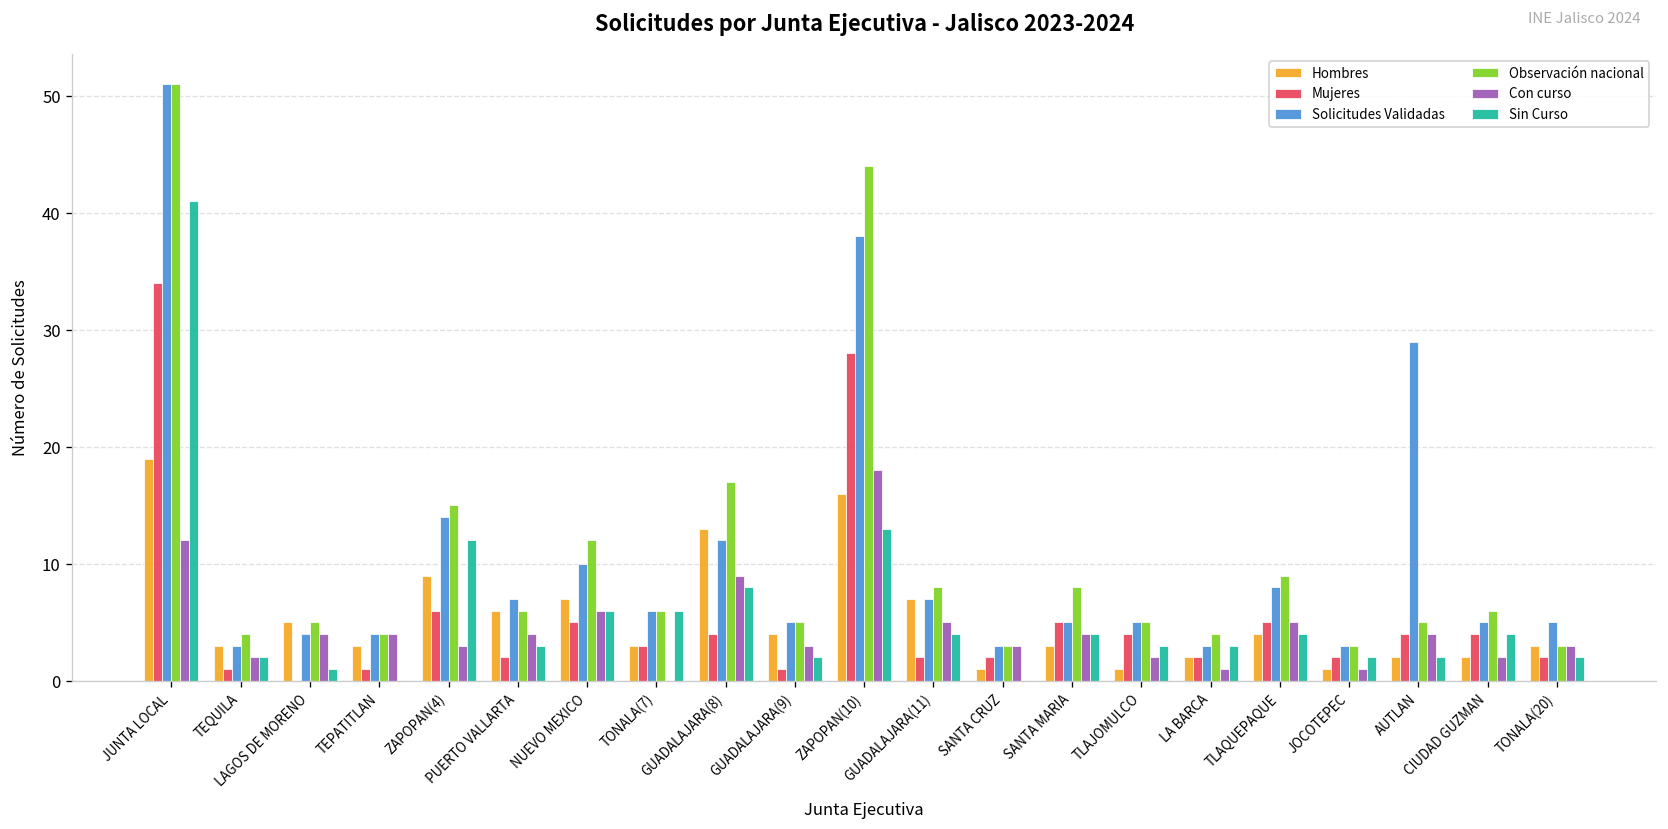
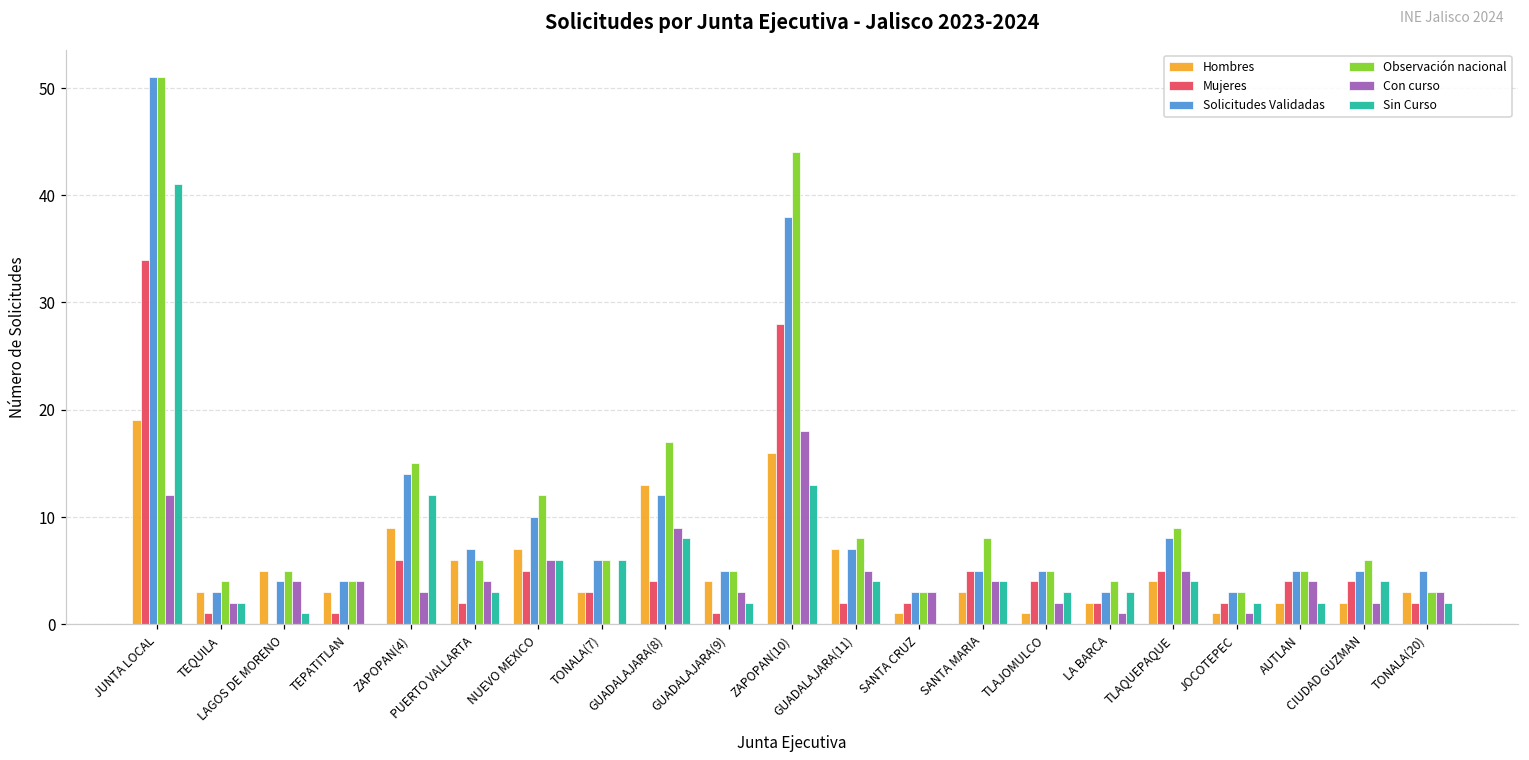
  {
    "Hombres": {
      "JUNTA LOCAL": 19,
      "TEQUILA": 3,
      "LAGOS DE MORENO": 5,
      "TEPATITLAN": 3,
      "ZAPOPAN(4)": 9,
      "PUERTO VALLARTA": 6,
      "NUEVO MEXICO": 7,
      "TONALA(7)": 3,
      "GUADALAJARA(8)": 13,
      "GUADALAJARA(9)": 4,
      "ZAPOPAN(10)": 16,
      "GUADALAJARA(11)": 7,
      "SANTA CRUZ": 1,
      "SANTA MARIA": 3,
      "TLAJOMULCO": 1,
      "LA BARCA": 2,
      "TLAQUEPAQUE": 4,
      "JOCOTEPEC": 1,
      "AUTLAN": 2,
      "CIUDAD GUZMAN": 2,
      "TONALA(20)": 3
    },
    "Mujeres": {
      "JUNTA LOCAL": 34,
      "TEQUILA": 1,
      "LAGOS DE MORENO": 0,
      "TEPATITLAN": 1,
      "ZAPOPAN(4)": 6,
      "PUERTO VALLARTA": 2,
      "NUEVO MEXICO": 5,
      "TONALA(7)": 3,
      "GUADALAJARA(8)": 4,
      "GUADALAJARA(9)": 1,
      "ZAPOPAN(10)": 28,
      "GUADALAJARA(11)": 2,
      "SANTA CRUZ": 2,
      "SANTA MARIA": 5,
      "TLAJOMULCO": 4,
      "LA BARCA": 2,
      "TLAQUEPAQUE": 5,
      "JOCOTEPEC": 2,
      "AUTLAN": 4,
      "CIUDAD GUZMAN": 4,
      "TONALA(20)": 2
    },
    "Solicitudes Validadas": {
      "JUNTA LOCAL": 51,
      "TEQUILA": 3,
      "LAGOS DE MORENO": 4,
      "TEPATITLAN": 4,
      "ZAPOPAN(4)": 14,
      "PUERTO VALLARTA": 7,
      "NUEVO MEXICO": 10,
      "TONALA(7)": 6,
      "GUADALAJARA(8)": 12,
      "GUADALAJARA(9)": 5,
      "ZAPOPAN(10)": 38,
      "GUADALAJARA(11)": 7,
      "SANTA CRUZ": 3,
      "SANTA MARIA": 5,
      "TLAJOMULCO": 5,
      "LA BARCA": 3,
      "TLAQUEPAQUE": 8,
      "JOCOTEPEC": 3,
-     "AUTLAN": 29,
+     "AUTLAN": 5,
      "CIUDAD GUZMAN": 5,
      "TONALA(20)": 5
    },
    "Observación nacional": {
      "JUNTA LOCAL": 51,
      "TEQUILA": 4,
      "LAGOS DE MORENO": 5,
      "TEPATITLAN": 4,
      "ZAPOPAN(4)": 15,
      "PUERTO VALLARTA": 6,
      "NUEVO MEXICO": 12,
      "TONALA(7)": 6,
      "GUADALAJARA(8)": 17,
      "GUADALAJARA(9)": 5,
      "ZAPOPAN(10)": 44,
      "GUADALAJARA(11)": 8,
      "SANTA CRUZ": 3,
      "SANTA MARIA": 8,
      "TLAJOMULCO": 5,
      "LA BARCA": 4,
      "TLAQUEPAQUE": 9,
      "JOCOTEPEC": 3,
      "AUTLAN": 5,
      "CIUDAD GUZMAN": 6,
      "TONALA(20)": 3
    },
    "Con curso": {
      "JUNTA LOCAL": 12,
      "TEQUILA": 2,
      "LAGOS DE MORENO": 4,
      "TEPATITLAN": 4,
      "ZAPOPAN(4)": 3,
      "PUERTO VALLARTA": 4,
      "NUEVO MEXICO": 6,
      "TONALA(7)": 0,
      "GUADALAJARA(8)": 9,
      "GUADALAJARA(9)": 3,
      "ZAPOPAN(10)": 18,
      "GUADALAJARA(11)": 5,
      "SANTA CRUZ": 3,
      "SANTA MARIA": 4,
      "TLAJOMULCO": 2,
      "LA BARCA": 1,
      "TLAQUEPAQUE": 5,
      "JOCOTEPEC": 1,
      "AUTLAN": 4,
      "CIUDAD GUZMAN": 2,
      "TONALA(20)": 3
    },
    "Sin Curso": {
      "JUNTA LOCAL": 41,
      "TEQUILA": 2,
      "LAGOS DE MORENO": 1,
      "TEPATITLAN": 0,
      "ZAPOPAN(4)": 12,
      "PUERTO VALLARTA": 3,
      "NUEVO MEXICO": 6,
      "TONALA(7)": 6,
      "GUADALAJARA(8)": 8,
      "GUADALAJARA(9)": 2,
      "ZAPOPAN(10)": 13,
      "GUADALAJARA(11)": 4,
      "SANTA CRUZ": 0,
      "SANTA MARIA": 4,
      "TLAJOMULCO": 3,
      "LA BARCA": 3,
      "TLAQUEPAQUE": 4,
      "JOCOTEPEC": 2,
      "AUTLAN": 2,
      "CIUDAD GUZMAN": 4,
      "TONALA(20)": 2
    }
  }
